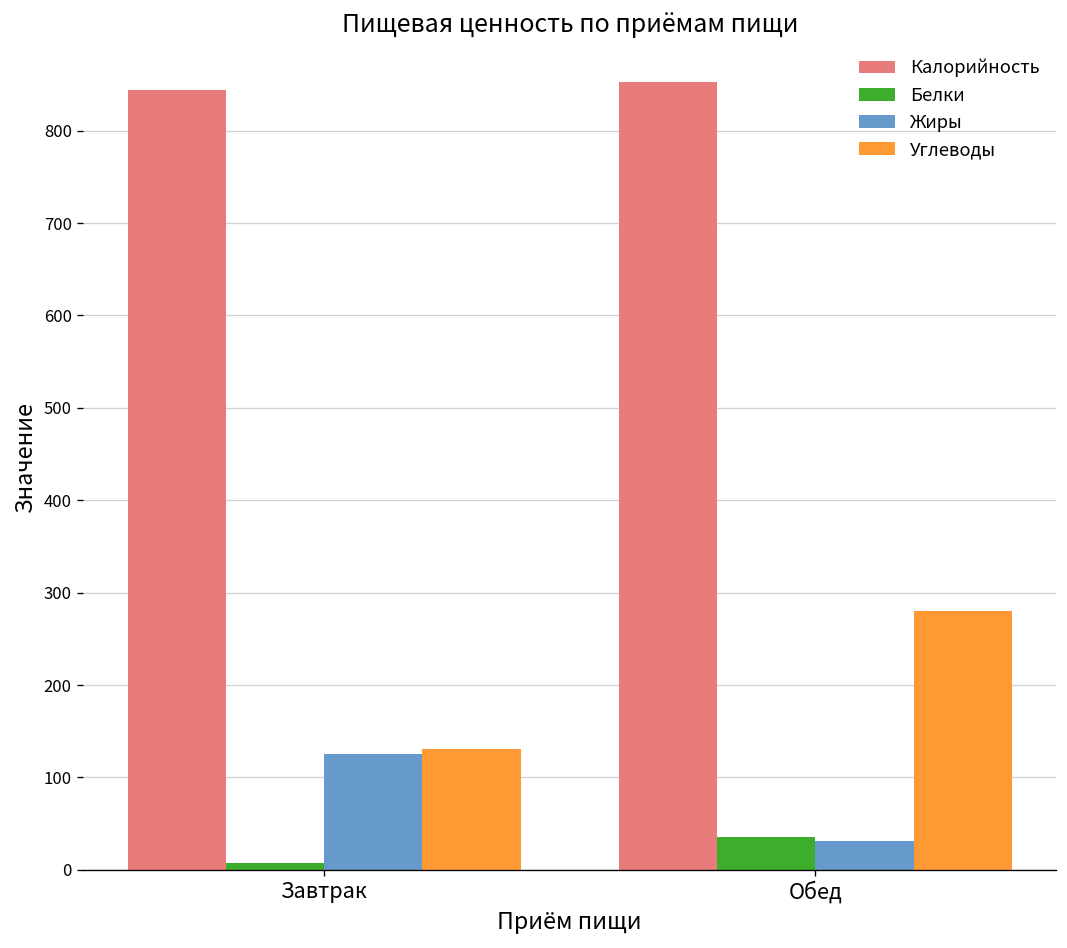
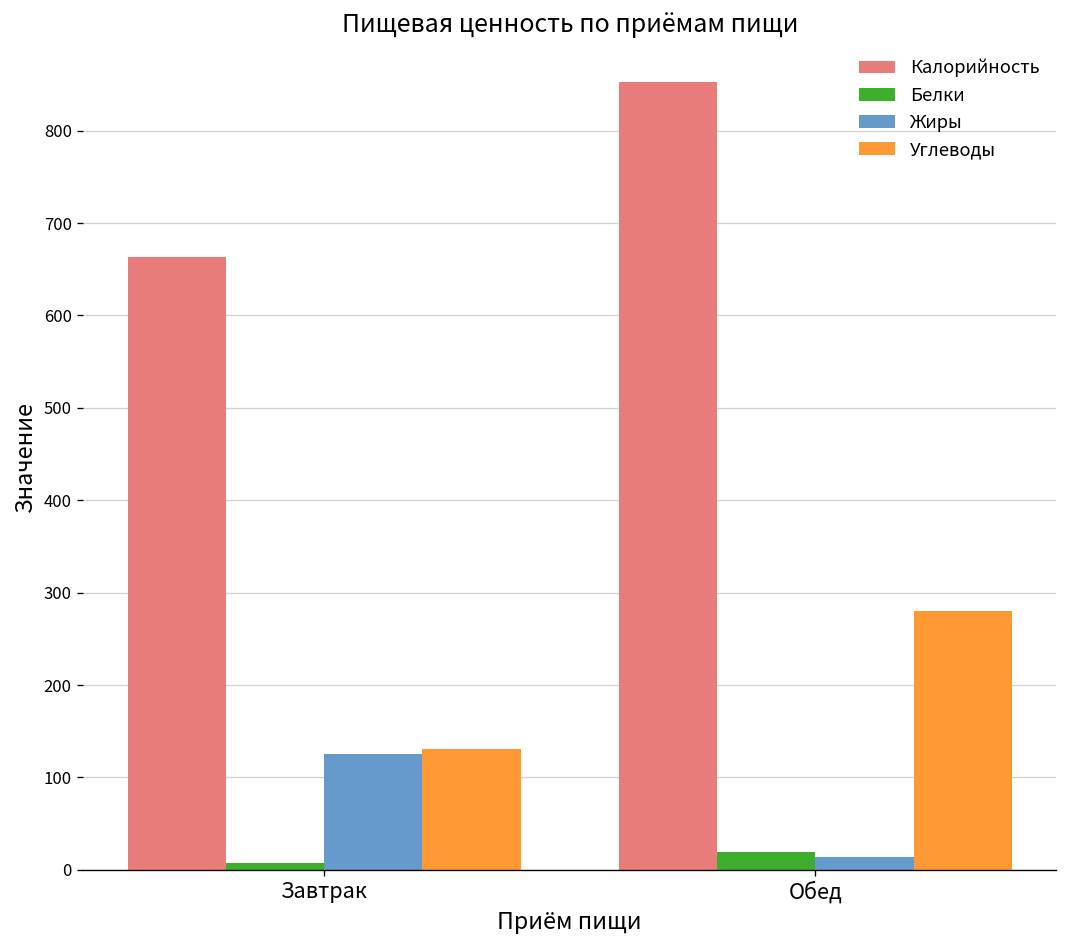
  {
    "Калорийность": {
-     "Завтрак": 840,
+     "Завтрак": 660,
      "Обед": 850
    },
    "Белки": {
      "Завтрак": 10,
-     "Обед": 40
+     "Обед": 20
    },
    "Жиры": {
      "Завтрак": 130,
-     "Обед": 30
+     "Обед": 10
    },
    "Углеводы": {
      "Завтрак": 130,
      "Обед": 280
    }
  }
